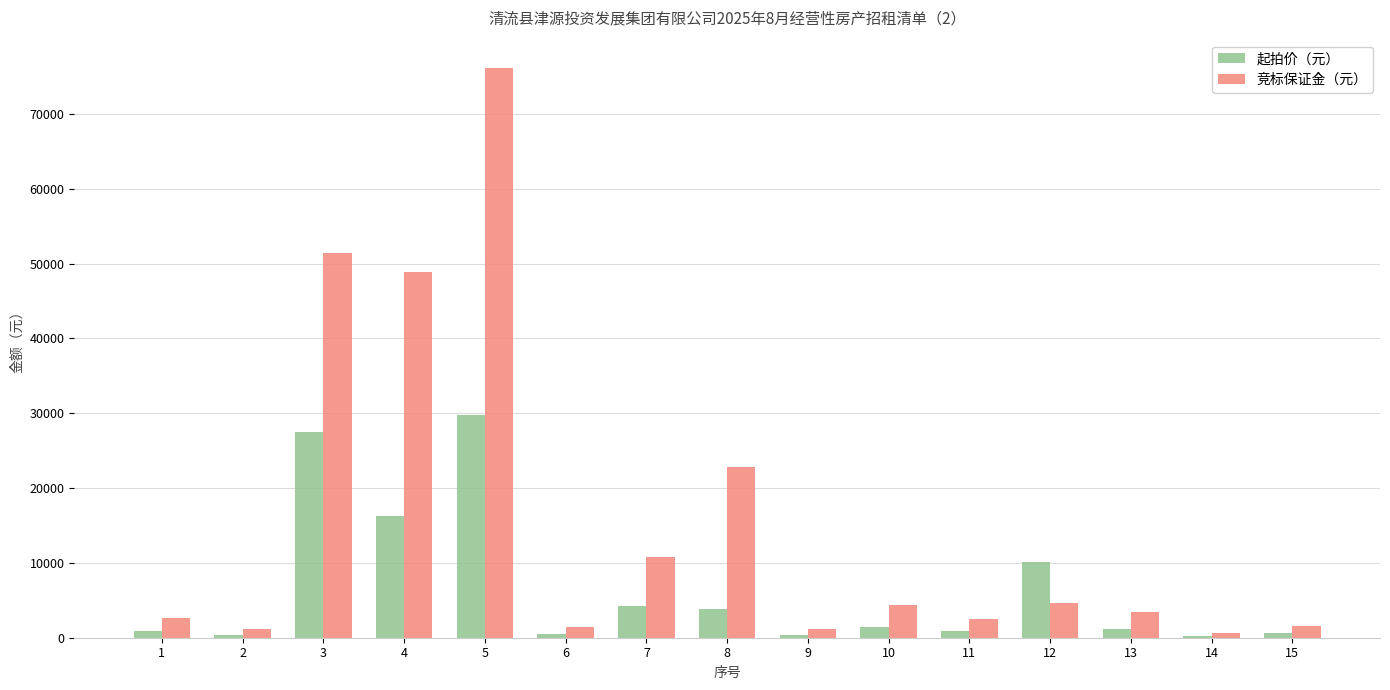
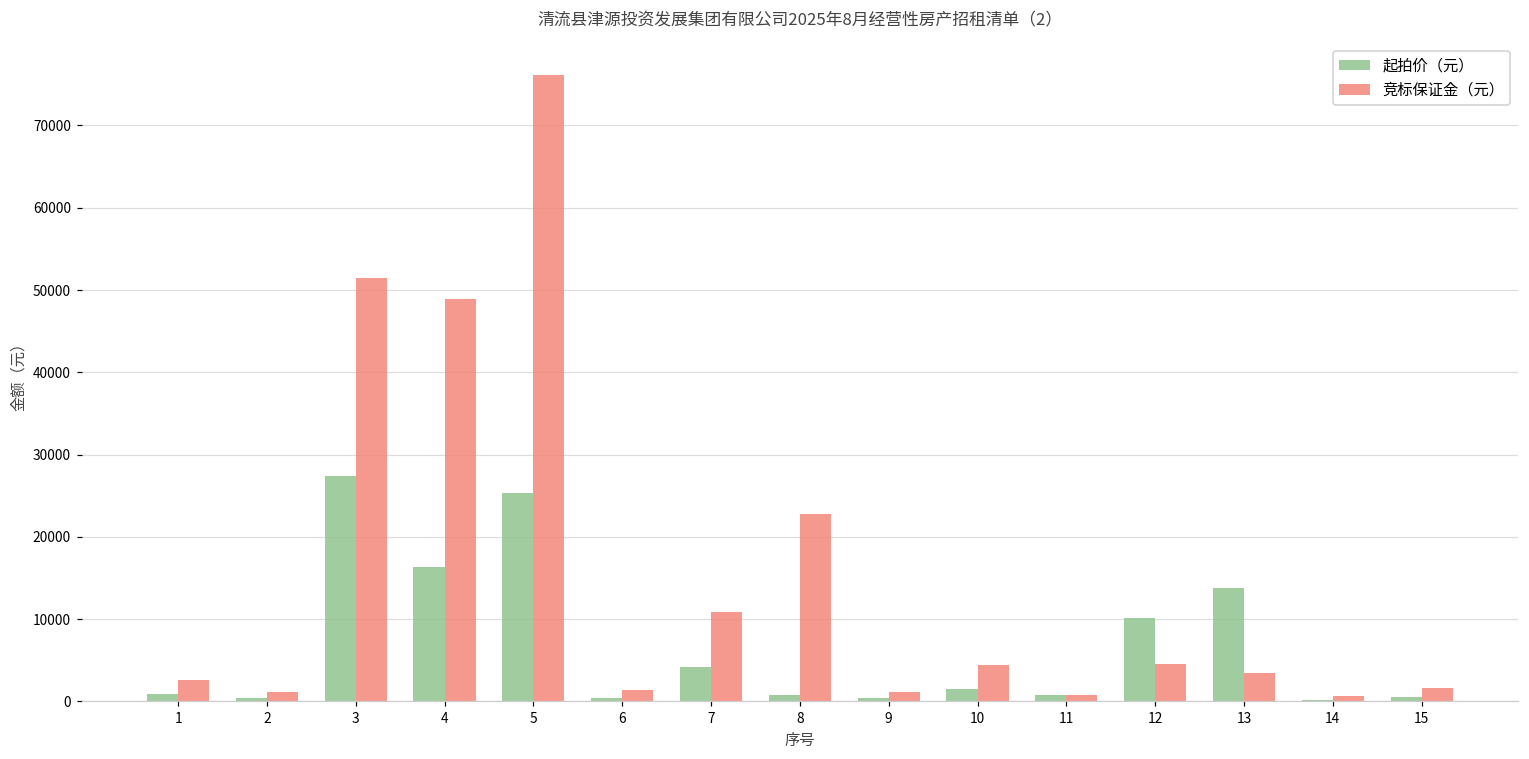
  {
    "起拍价（元）": {
      "1": 1000,
      "2": 0,
      "3": 27000,
      "4": 16000,
-     "5": 30000,
+     "5": 25000,
      "6": 0,
      "7": 4000,
-     "8": 4000,
+     "8": 1000,
      "9": 0,
      "10": 1000,
      "11": 1000,
      "12": 10000,
-     "13": 1000,
+     "13": 14000,
      "15": 1000
    },
    "竞标保证金（元）": {
      "1": 3000,
      "2": 1000,
      "3": 51000,
      "4": 49000,
      "5": 76000,
      "6": 1000,
      "7": 11000,
      "8": 23000,
      "9": 1000,
      "10": 4000,
-     "11": 2000,
+     "11": 1000,
      "12": 5000,
      "13": 3000,
      "14": 1000,
      "15": 2000
    }
  }
